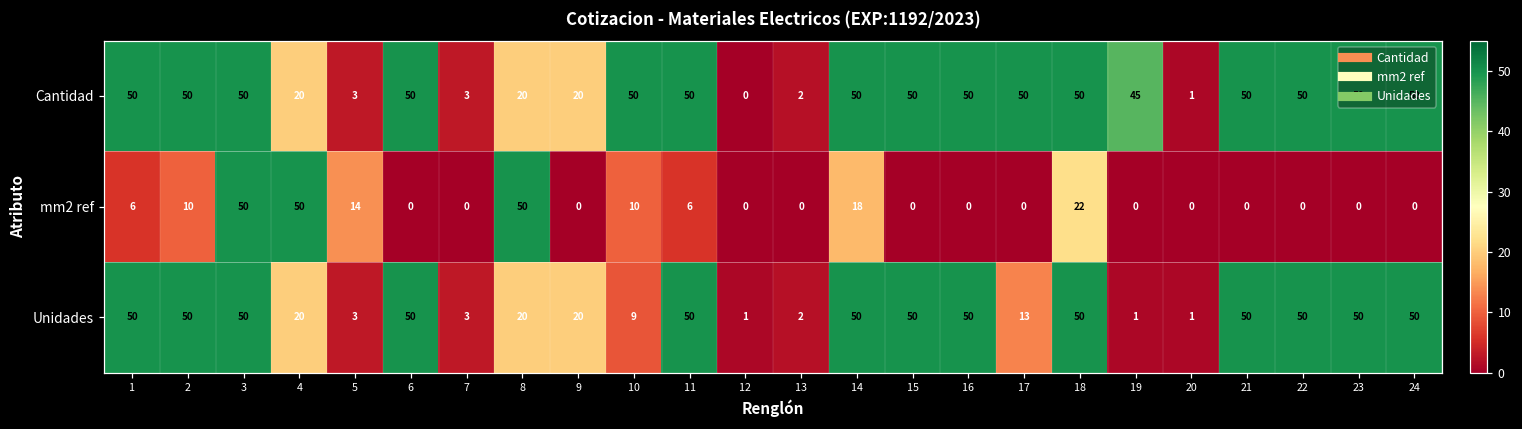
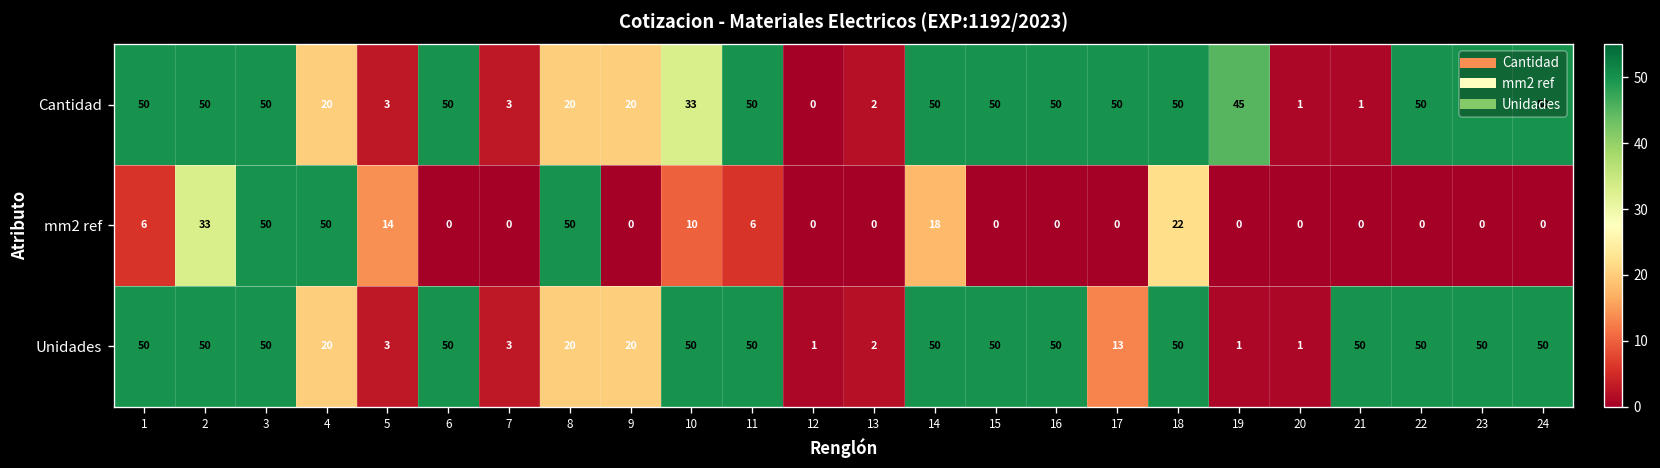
  {
    "Cantidad": {
      "1": 50,
      "2": 50,
      "3": 50,
      "4": 20,
      "5": 3,
      "6": 50,
      "7": 3,
      "8": 20,
      "9": 20,
-     "10": 50,
+     "10": 33,
      "11": 50,
      "12": 0,
      "13": 2,
      "14": 50,
      "15": 50,
      "16": 50,
      "17": 50,
      "18": 50,
      "19": 45,
      "20": 1,
-     "21": 50,
+     "21": 1,
      "22": 50
    },
    "mm2 ref": {
      "1": 6,
-     "2": 10,
+     "2": 33,
      "3": 50,
      "4": 50,
      "5": 14,
      "6": 0,
      "7": 0,
      "8": 50,
      "9": 0,
      "10": 10,
      "11": 6,
      "12": 0,
      "13": 0,
      "14": 18,
      "15": 0,
      "16": 0,
      "17": 0,
      "18": 22,
      "19": 0,
      "20": 0,
      "21": 0,
      "22": 0,
      "23": 0,
      "24": 0
    },
    "Unidades": {
      "1": 50,
      "2": 50,
      "3": 50,
      "4": 20,
      "5": 3,
      "6": 50,
      "7": 3,
      "8": 20,
      "9": 20,
-     "10": 9,
+     "10": 50,
      "11": 50,
      "12": 1,
      "13": 2,
      "14": 50,
      "15": 50,
      "16": 50,
      "17": 13,
      "18": 50,
      "19": 1,
      "20": 1,
      "21": 50,
      "22": 50,
      "23": 50,
      "24": 50
    }
  }
